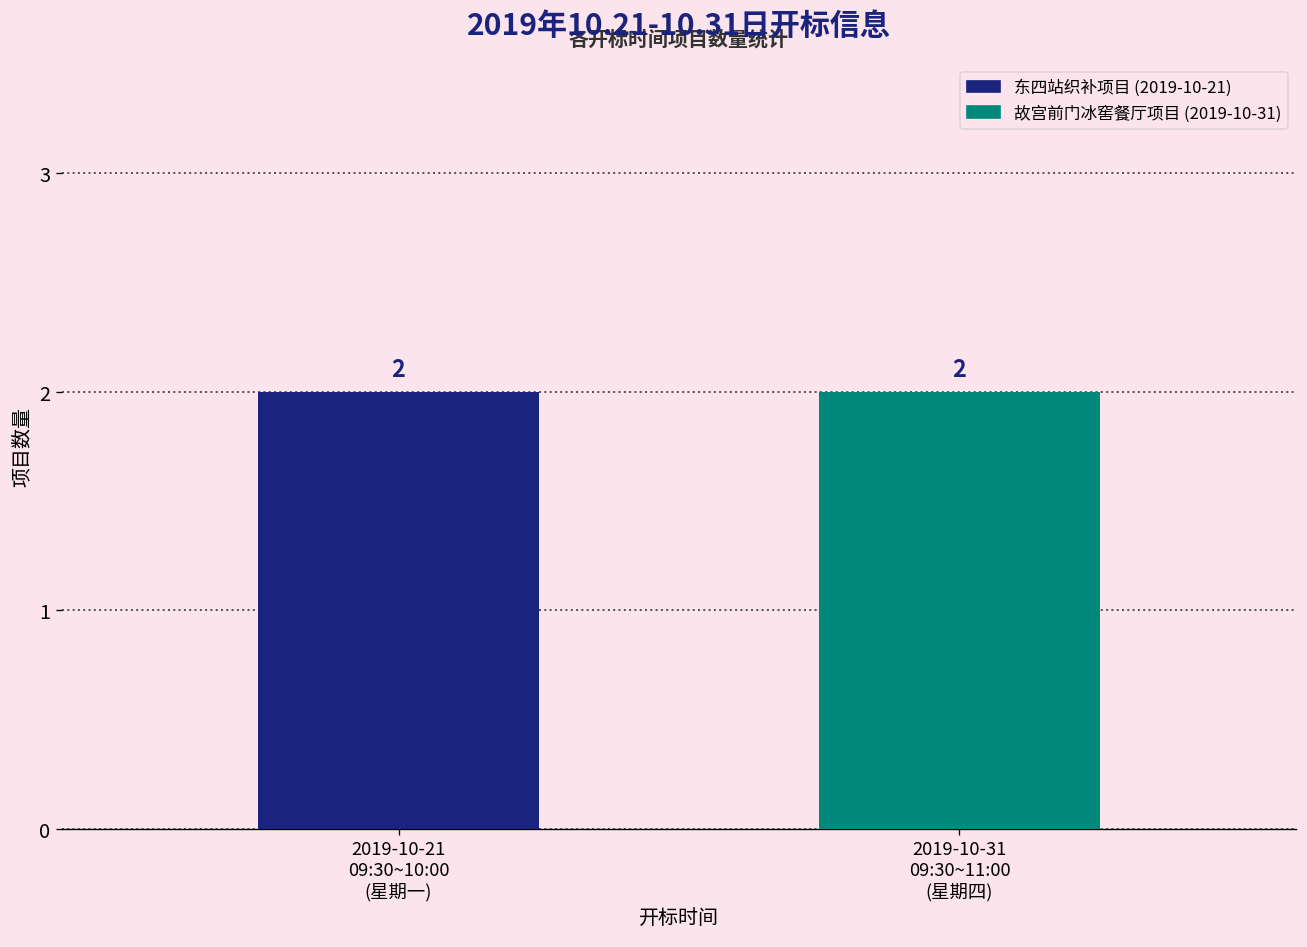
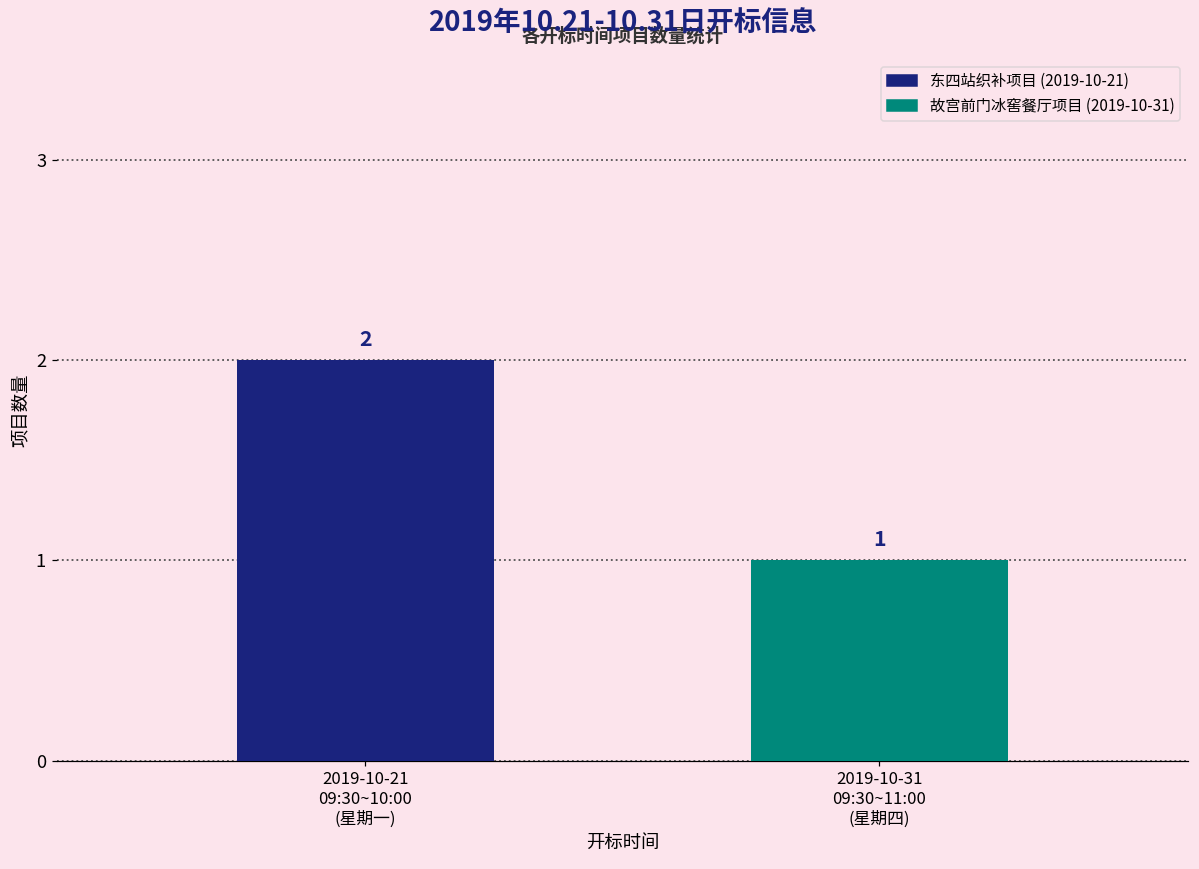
  {
    "2019-10-21 09:30~10:00 (星期一)": 2,
-   "2019-10-31 09:30~11:00 (星期四)": 2
+   "2019-10-31 09:30~11:00 (星期四)": 1
  }
